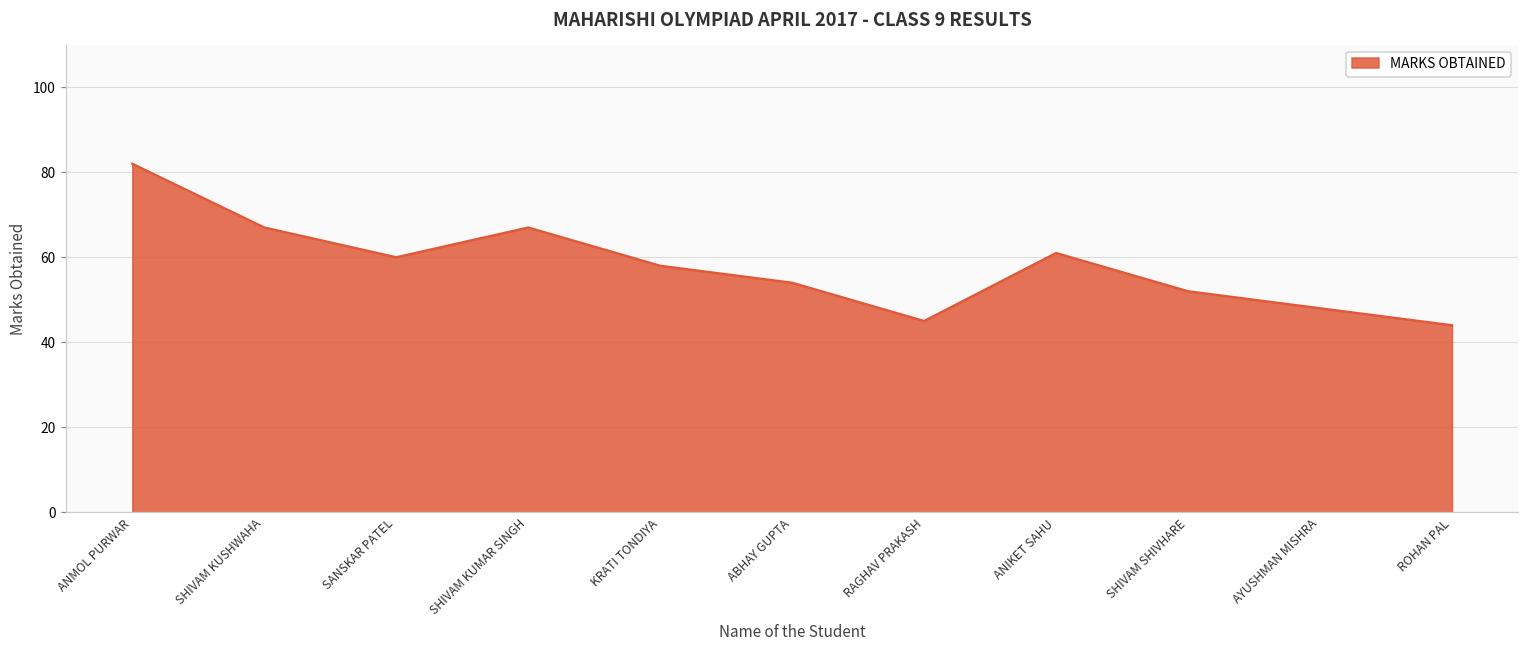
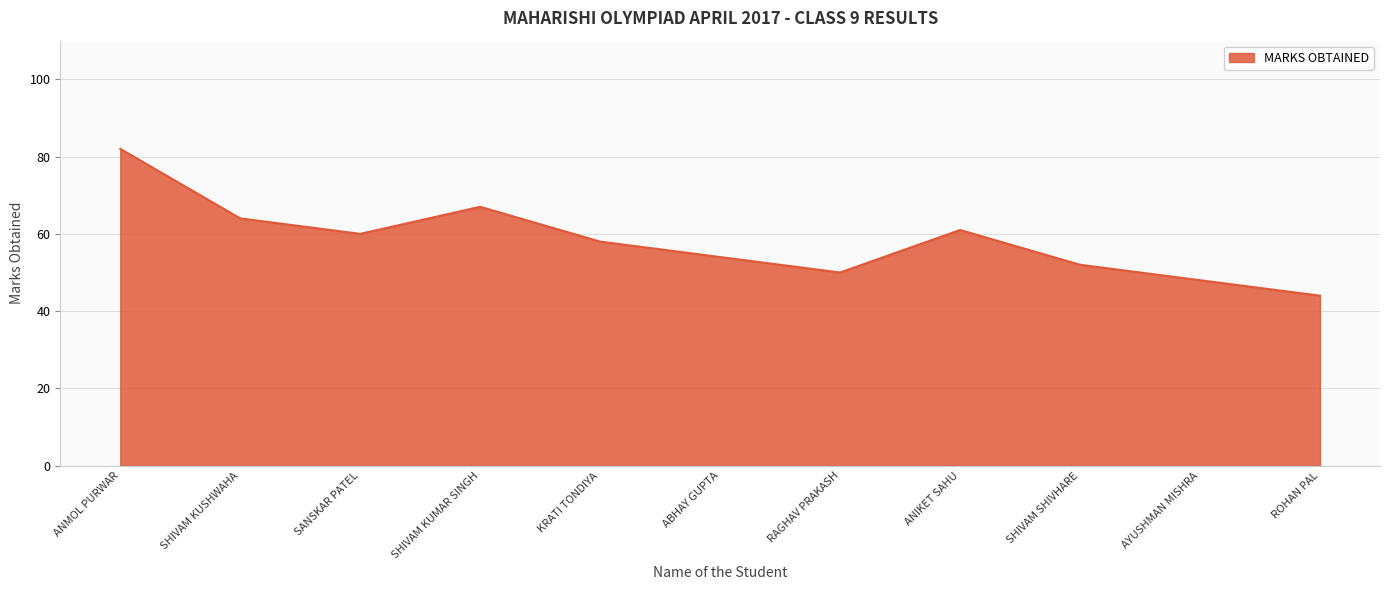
  {
    "ANMOL PURWAR": 82,
-   "SHIVAM KUSHWAHA": 67,
+   "SHIVAM KUSHWAHA": 64,
    "SANSKAR PATEL": 60,
    "SHIVAM KUMAR SINGH": 67,
    "KRATI TONDIYA": 58,
    "ABHAY GUPTA": 54,
-   "RAGHAV PRAKASH": 45,
+   "RAGHAV PRAKASH": 50,
    "ANIKET SAHU": 61,
    "SHIVAM SHIVHARE": 52,
    "AYUSHMAN MISHRA": 48,
    "ROHAN PAL": 44
  }
